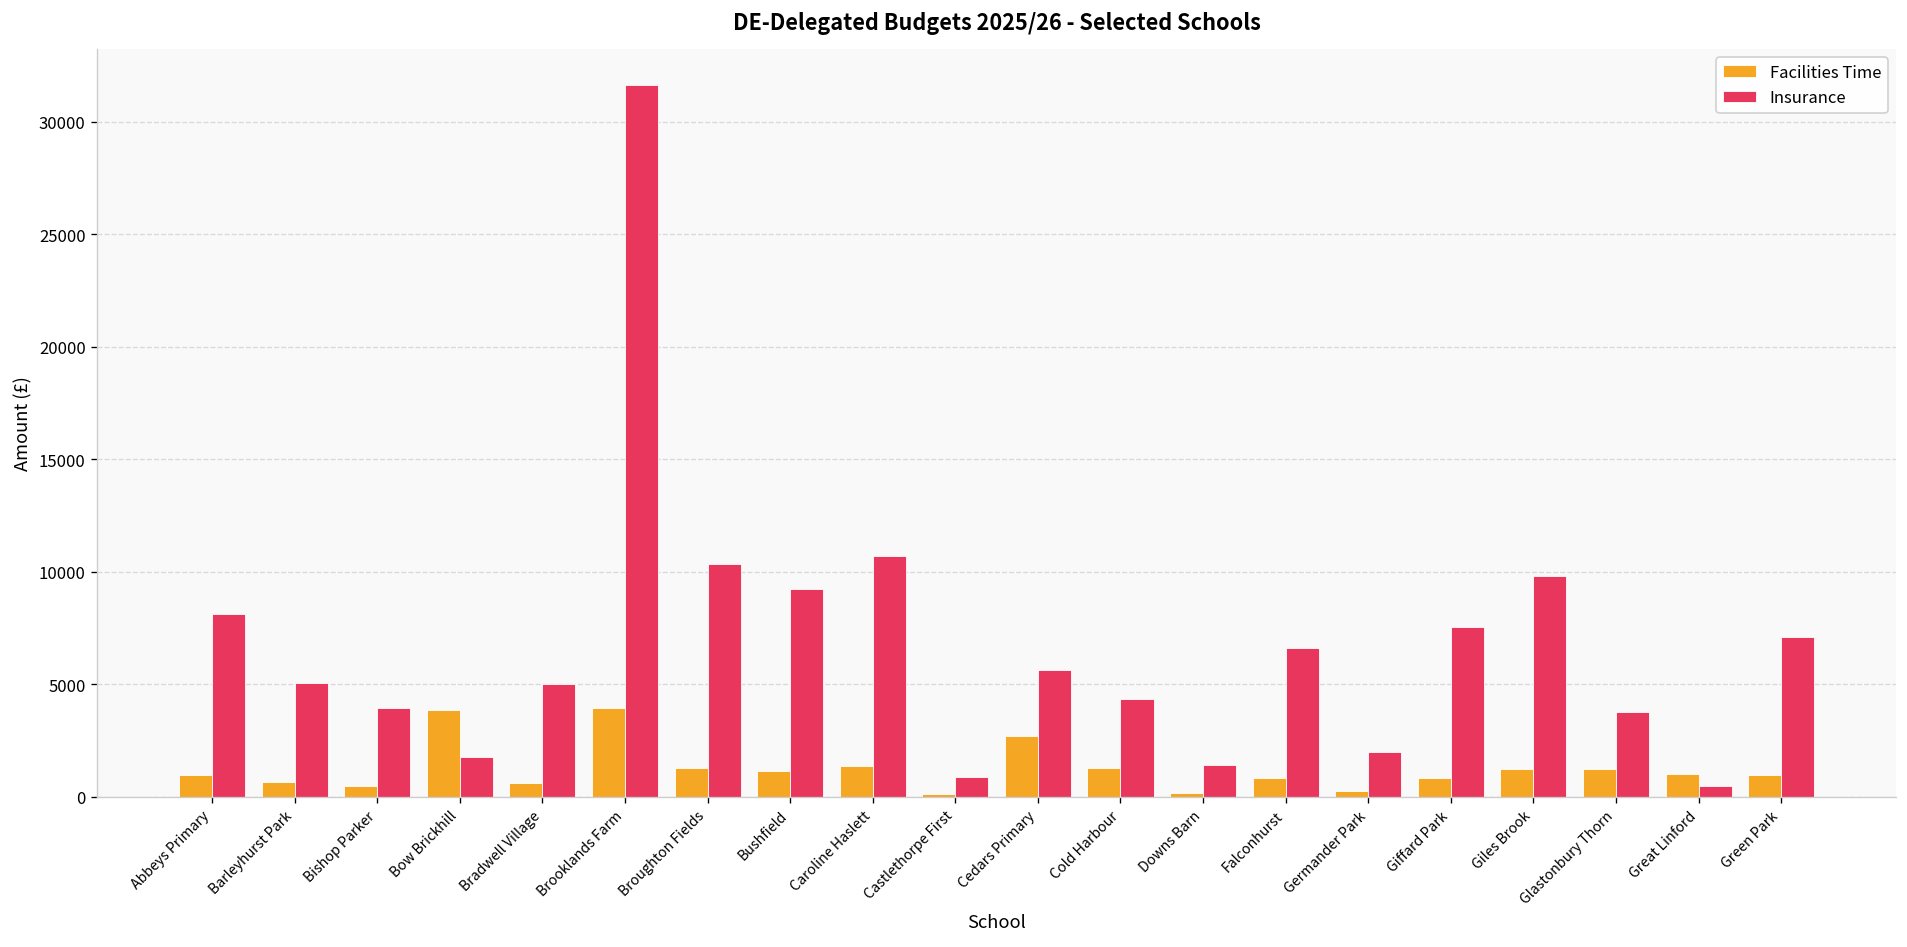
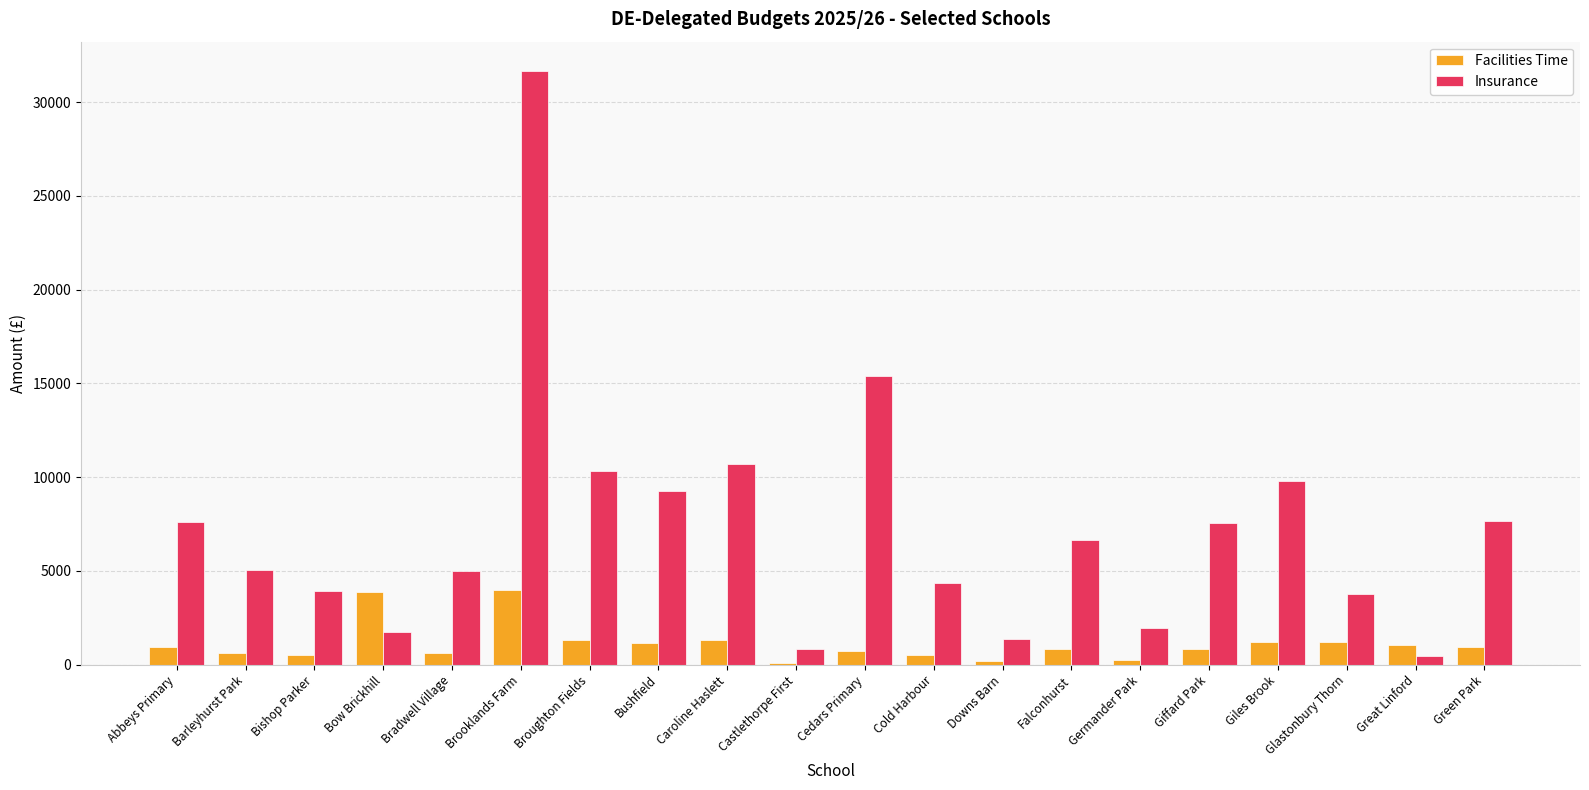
  {
    "Facilities Time": {
      "Abbeys Primary": 1000,
      "Barleyhurst Park": 600,
      "Bishop Parker": 500,
      "Bow Brickhill": 3900,
      "Bradwell Village": 600,
      "Brooklands Farm": 4000,
      "Broughton Fields": 1300,
      "Bushfield": 1200,
      "Caroline Haslett": 1300,
-     "Cedars Primary": 2700,
-     "Cold Harbour": 1300,
+     "Cedars Primary": 700,
+     "Cold Harbour": 500,
      "Downs Barn": 200,
      "Falconhurst": 800,
      "Germander Park": 200,
      "Giffard Park": 800,
      "Giles Brook": 1200,
      "Glastonbury Thorn": 1200,
      "Great Linford": 1000,
      "Green Park": 1000
    },
    "Insurance": {
-     "Abbeys Primary": 8100,
+     "Abbeys Primary": 7600,
      "Barleyhurst Park": 5100,
      "Bishop Parker": 3900,
      "Bow Brickhill": 1800,
      "Bradwell Village": 5000,
      "Brooklands Farm": 31600,
      "Broughton Fields": 10300,
      "Bushfield": 9200,
      "Caroline Haslett": 10700,
      "Castlethorpe First": 900,
-     "Cedars Primary": 5600,
+     "Cedars Primary": 15400,
      "Cold Harbour": 4300,
      "Downs Barn": 1400,
      "Falconhurst": 6600,
      "Germander Park": 2000,
      "Giffard Park": 7600,
      "Giles Brook": 9800,
      "Glastonbury Thorn": 3800,
      "Great Linford": 500,
-     "Green Park": 7100
+     "Green Park": 7700
    }
  }
